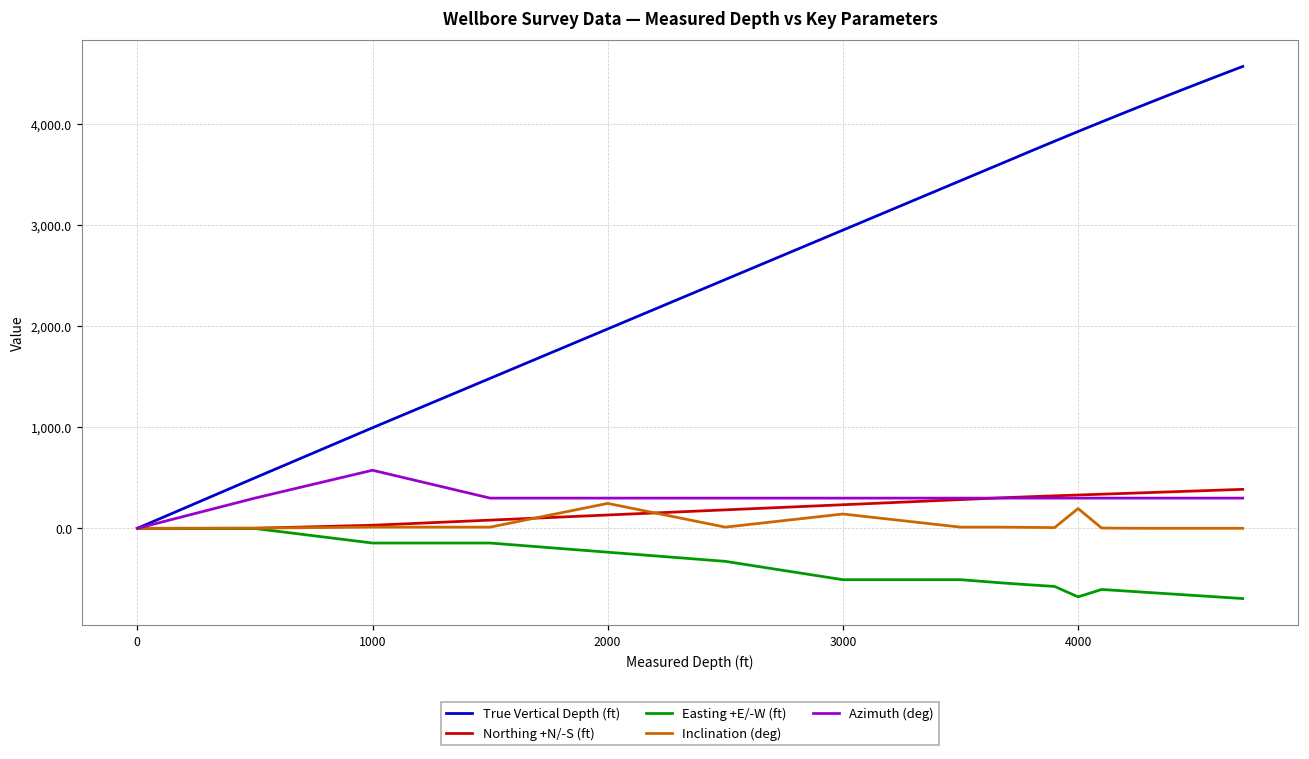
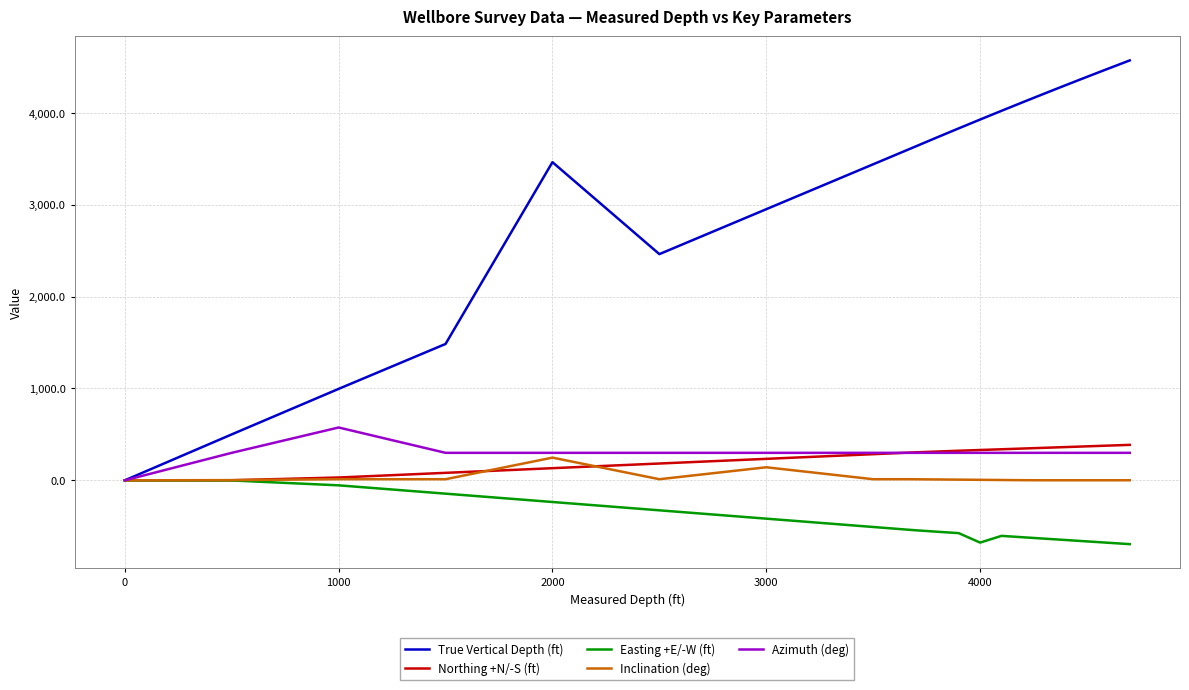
  {
    "True Vertical Depth (ft)": {
      "1000": "1,000",
-     "2000": "2,000",
+     "2000": "3,500",
      "3000": "3,000",
      "4000": "3,900"
    },
    "Northing +N/-S (ft)": {
      "2000": "100",
      "3000": "200",
      "4000": "300"
    },
    "Easting +E/-W (ft)": {
-     "1000": "-150",
+     "1000": "-50",
      "2000": "-200",
-     "3000": "-500",
+     "3000": "-400",
      "4000": "-700"
    },
    "Inclination (deg)": {
      "2000": "200",
      "3000": "100",
-     "4000": "200"
+     "4000": "0"
    },
    "Azimuth (deg)": {
      "1000": "600",
      "2000": "300",
      "3000": "300",
      "4000": "300"
    }
  }
